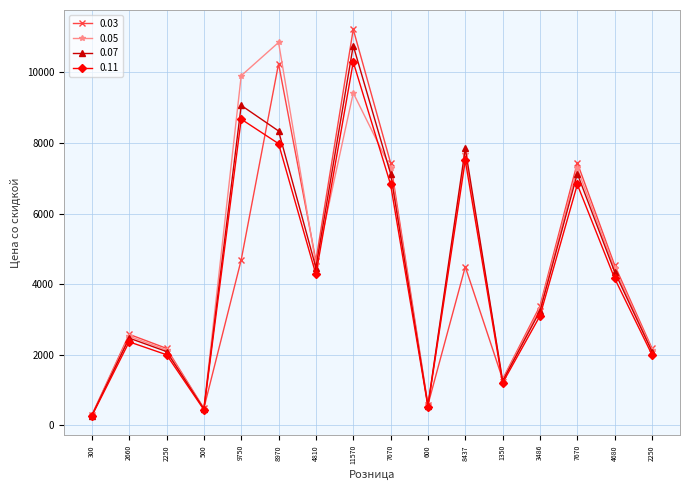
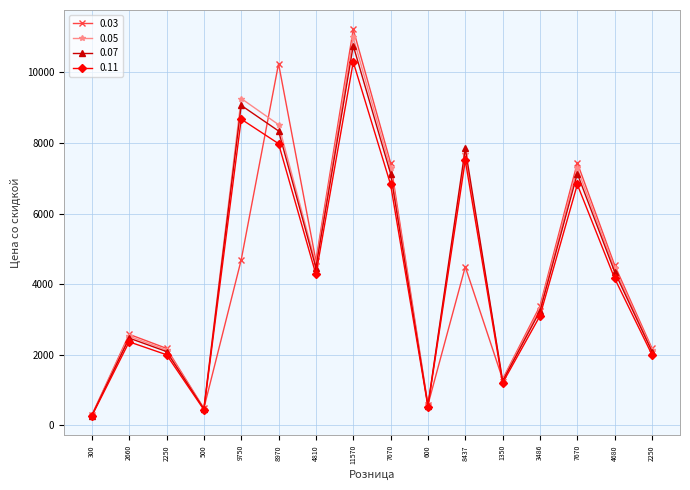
  {
    "0.03": {
      "9750": 4700,
      "8970": 10200,
      "4810": 4700,
      "11570": 11200,
      "8437": 4500,
      "4680": 4500
    },
    "0.05": {
-     "9750": 9900,
-     "8970": 10900,
+     "9750": 9300,
+     "8970": 8500,
      "4810": 4600,
-     "11570": 9400,
+     "11570": 11000,
      "8437": 7700,
      "4680": 4400
    }
  }
